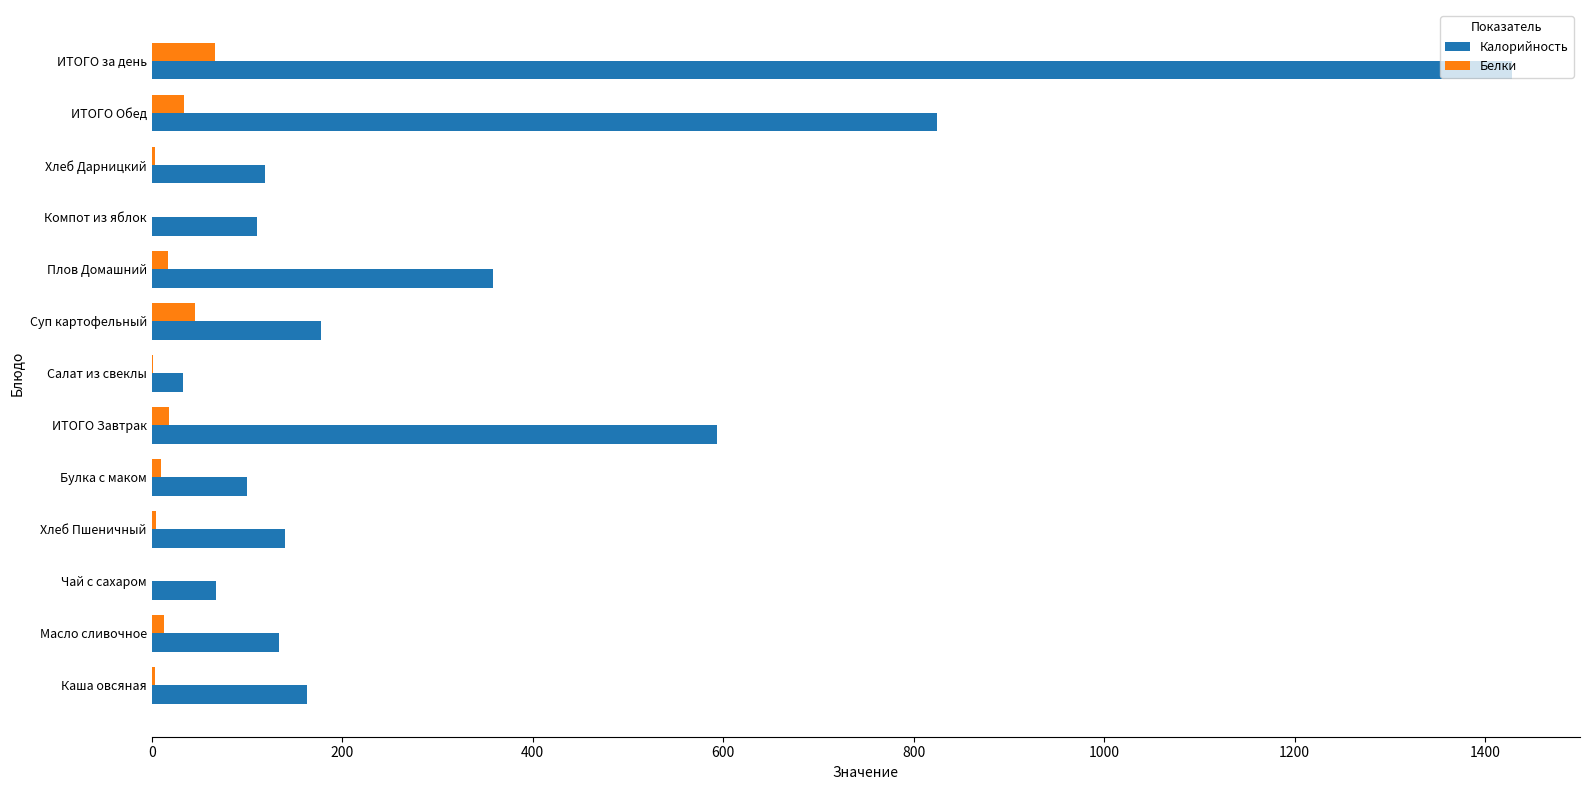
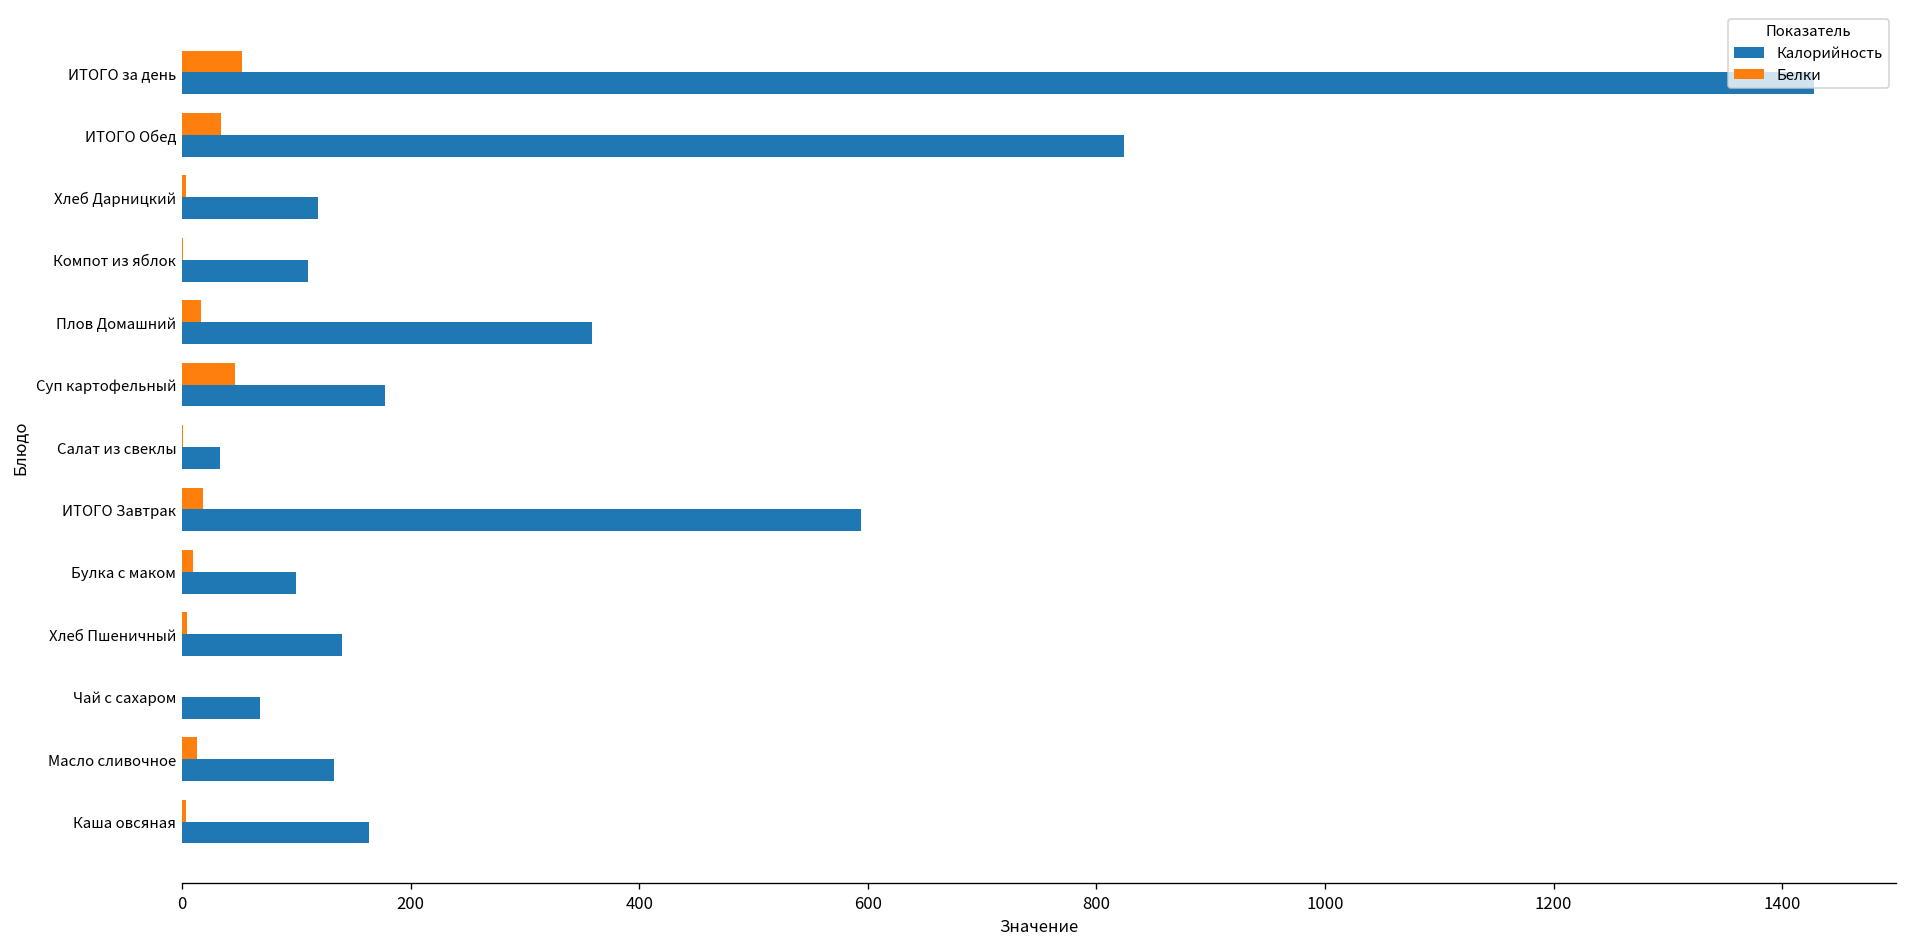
  {
    "Калорийность": {
      "ИТОГО Обед": 820,
      "Хлеб Дарницкий": 120,
      "Компот из яблок": 110,
      "Плов Домашний": 360,
      "Суп картофельный": 180,
      "Салат из свеклы": 30,
      "ИТОГО Завтрак": 590,
      "Булка с маком": 100,
      "Хлеб Пшеничный": 140,
      "Чай с сахаром": 70,
      "Масло сливочное": 130,
      "Каша овсяная": 160
    },
    "Белки": {
-     "ИТОГО за день": 70,
+     "ИТОГО за день": 50,
      "ИТОГО Обед": 30,
      "Хлеб Дарницкий": 0,
      "Плов Домашний": 20,
      "Суп картофельный": 50,
      "ИТОГО Завтрак": 20,
      "Булка с маком": 10,
      "Хлеб Пшеничный": 0,
      "Чай с сахаром": 0,
      "Масло сливочное": 10,
      "Каша овсяная": 0
    }
  }
